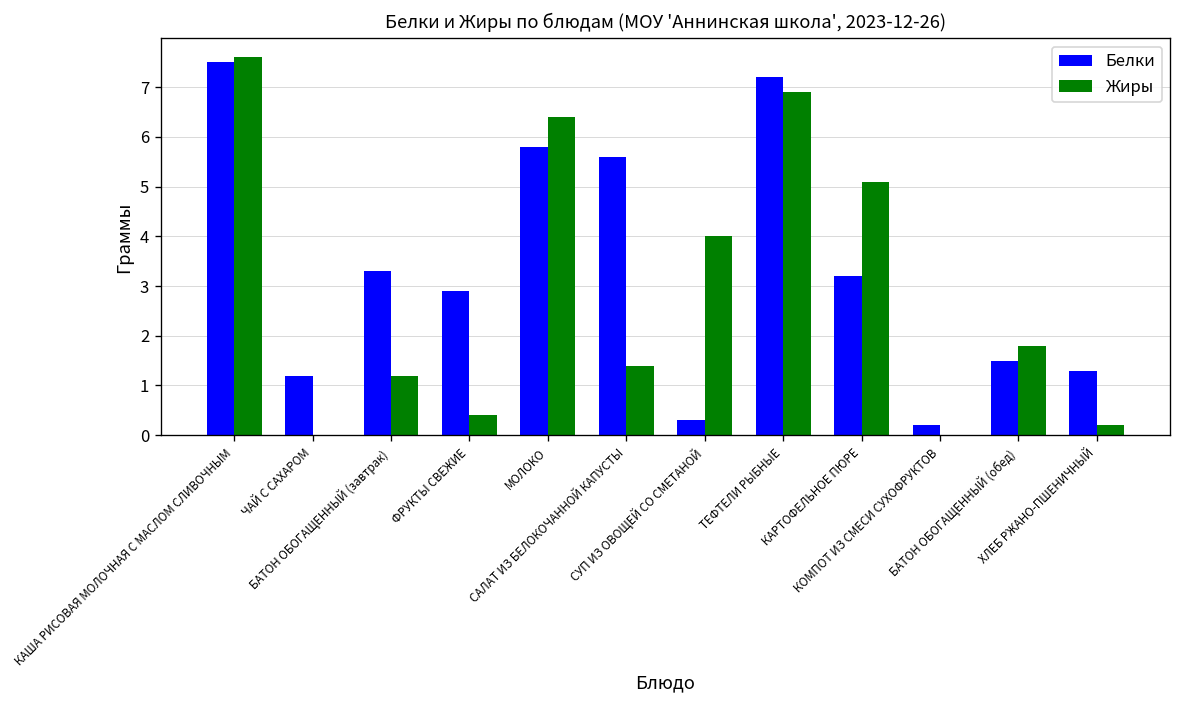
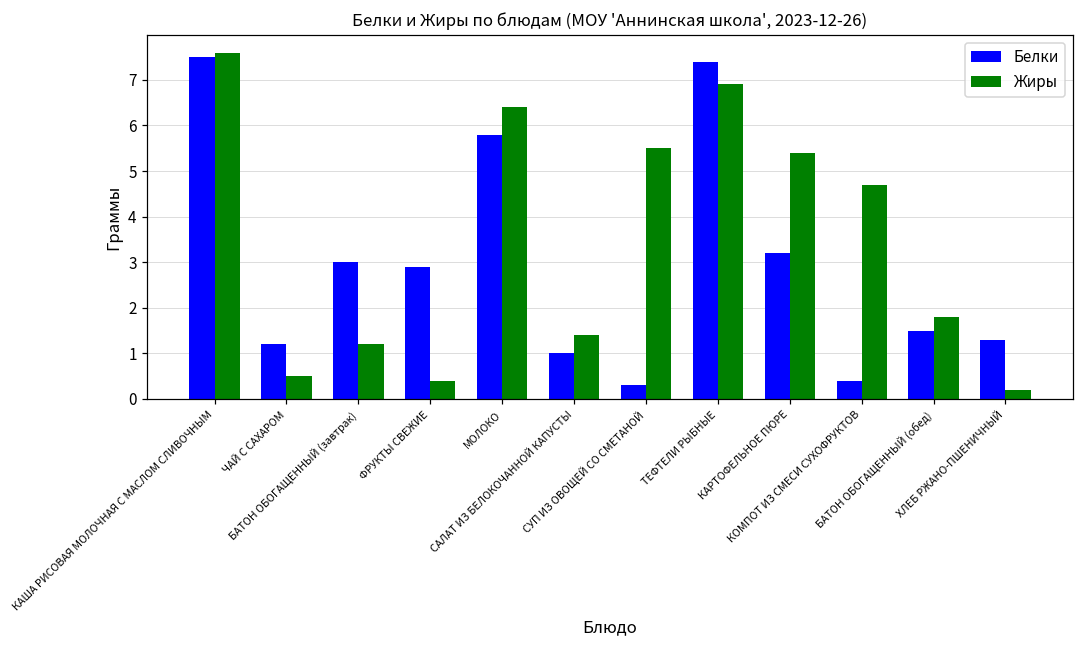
  {
    "Белки": {
      "КАША РИСОВАЯ МОЛОЧНАЯ С МАСЛОМ СЛИВОЧНЫМ": 7.5,
      "ЧАЙ С САХАРОМ": 1.2,
-     "БАТОН ОБОГАЩЕННЫЙ (завтрак)": 3.3,
+     "БАТОН ОБОГАЩЕННЫЙ (завтрак)": 3.0,
      "ФРУКТЫ СВЕЖИЕ": 2.9,
      "МОЛОКО": 5.8,
-     "САЛАТ ИЗ БЕЛОКОЧАННОЙ КАПУСТЫ": 5.6,
+     "САЛАТ ИЗ БЕЛОКОЧАННОЙ КАПУСТЫ": 1.0,
      "СУП ИЗ ОВОЩЕЙ СО СМЕТАНОЙ": 0.3,
-     "ТЕФТЕЛИ РЫБНЫЕ": 7.2,
+     "ТЕФТЕЛИ РЫБНЫЕ": 7.4,
      "КАРТОФЕЛЬНОЕ ПЮРЕ": 3.2,
-     "КОМПОТ ИЗ СМЕСИ СУХОФРУКТОВ": 0.2,
+     "КОМПОТ ИЗ СМЕСИ СУХОФРУКТОВ": 0.4,
      "БАТОН ОБОГАЩЕННЫЙ (обед)": 1.5,
      "ХЛЕБ РЖАНО-ПШЕНИЧНЫЙ": 1.3
    },
    "Жиры": {
      "КАША РИСОВАЯ МОЛОЧНАЯ С МАСЛОМ СЛИВОЧНЫМ": 7.6,
-     "ЧАЙ С САХАРОМ": 0.0,
+     "ЧАЙ С САХАРОМ": 0.5,
      "БАТОН ОБОГАЩЕННЫЙ (завтрак)": 1.2,
      "ФРУКТЫ СВЕЖИЕ": 0.4,
      "МОЛОКО": 6.4,
      "САЛАТ ИЗ БЕЛОКОЧАННОЙ КАПУСТЫ": 1.4,
-     "СУП ИЗ ОВОЩЕЙ СО СМЕТАНОЙ": 4.0,
+     "СУП ИЗ ОВОЩЕЙ СО СМЕТАНОЙ": 5.5,
      "ТЕФТЕЛИ РЫБНЫЕ": 6.9,
-     "КАРТОФЕЛЬНОЕ ПЮРЕ": 5.1,
-     "КОМПОТ ИЗ СМЕСИ СУХОФРУКТОВ": 0.0,
+     "КАРТОФЕЛЬНОЕ ПЮРЕ": 5.4,
+     "КОМПОТ ИЗ СМЕСИ СУХОФРУКТОВ": 4.7,
      "БАТОН ОБОГАЩЕННЫЙ (обед)": 1.8,
      "ХЛЕБ РЖАНО-ПШЕНИЧНЫЙ": 0.2
    }
  }
